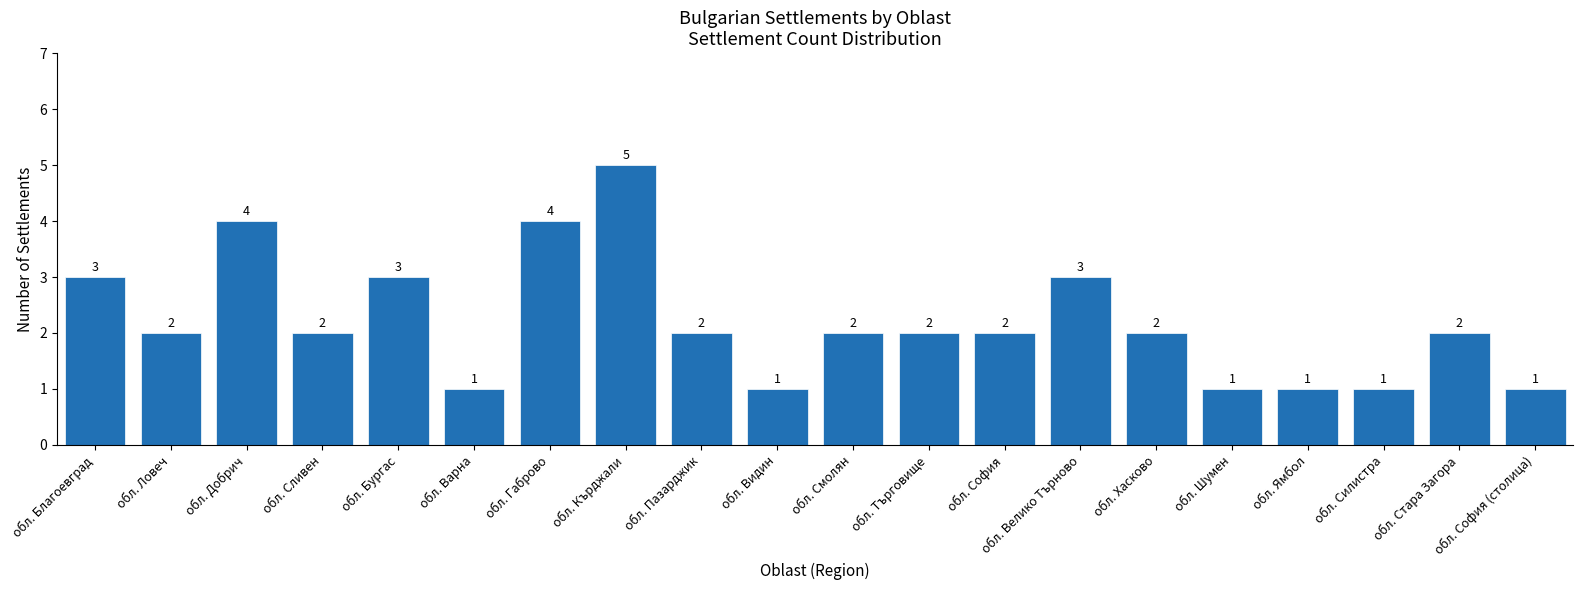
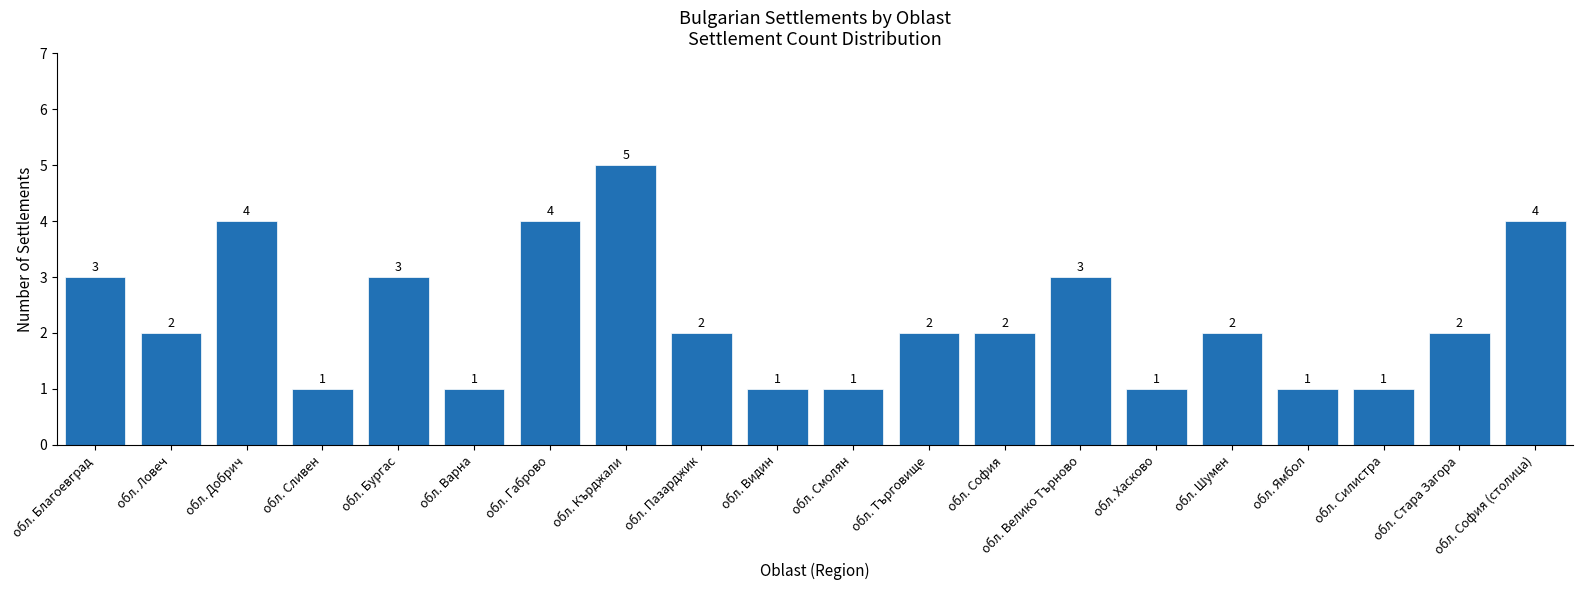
  {
    "обл. Благоевград": 3,
    "обл. Ловеч": 2,
    "обл. Добрич": 4,
-   "обл. Сливен": 2,
+   "обл. Сливен": 1,
    "обл. Бургас": 3,
    "обл. Варна": 1,
    "обл. Габрово": 4,
    "обл. Кърджали": 5,
    "обл. Пазарджик": 2,
    "обл. Видин": 1,
-   "обл. Смолян": 2,
+   "обл. Смолян": 1,
    "обл. Търговище": 2,
    "обл. София": 2,
    "обл. Велико Търново": 3,
-   "обл. Хасково": 2,
-   "обл. Шумен": 1,
+   "обл. Хасково": 1,
+   "обл. Шумен": 2,
    "обл. Ямбол": 1,
    "обл. Силистра": 1,
    "обл. Стара Загора": 2,
-   "обл. София (столица)": 1
+   "обл. София (столица)": 4
  }
